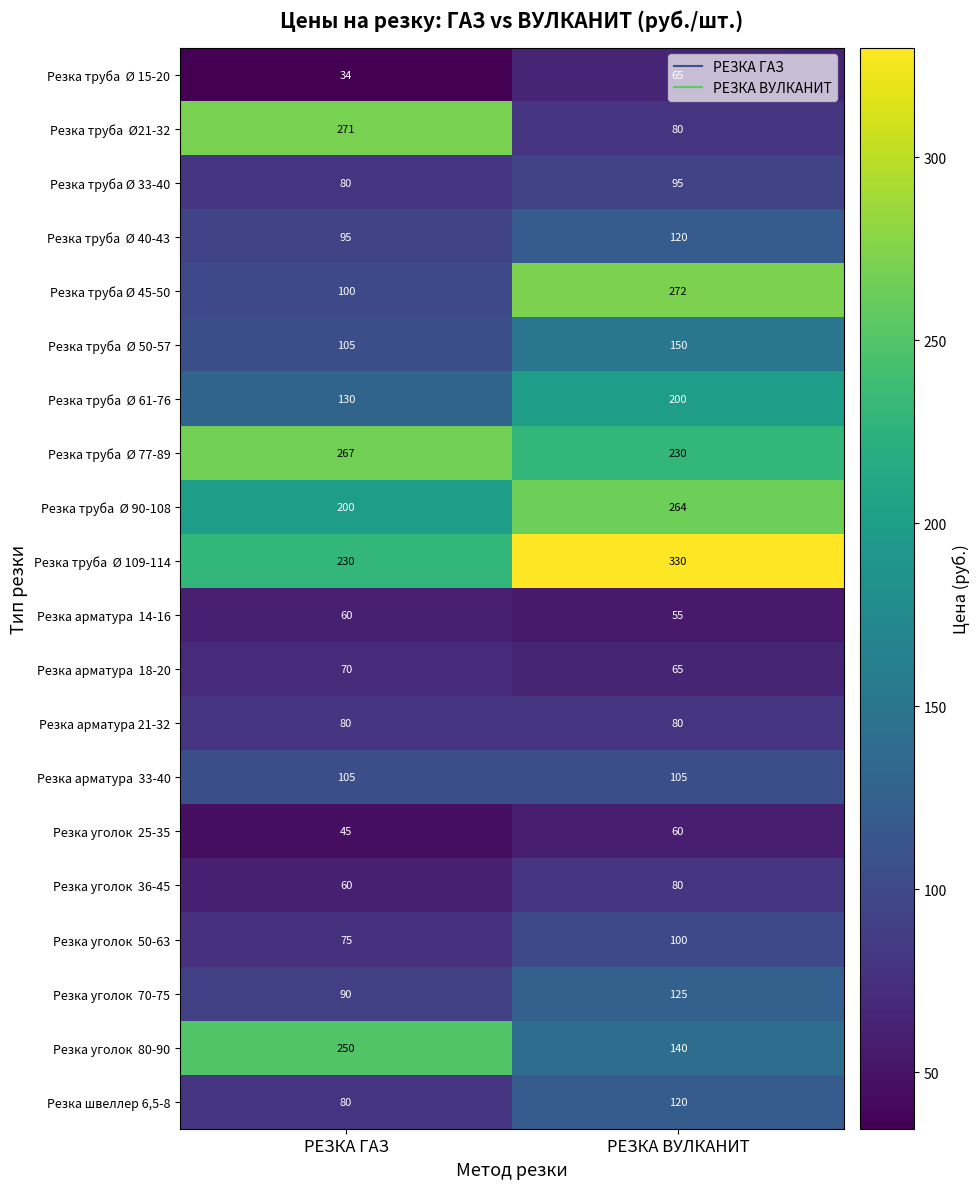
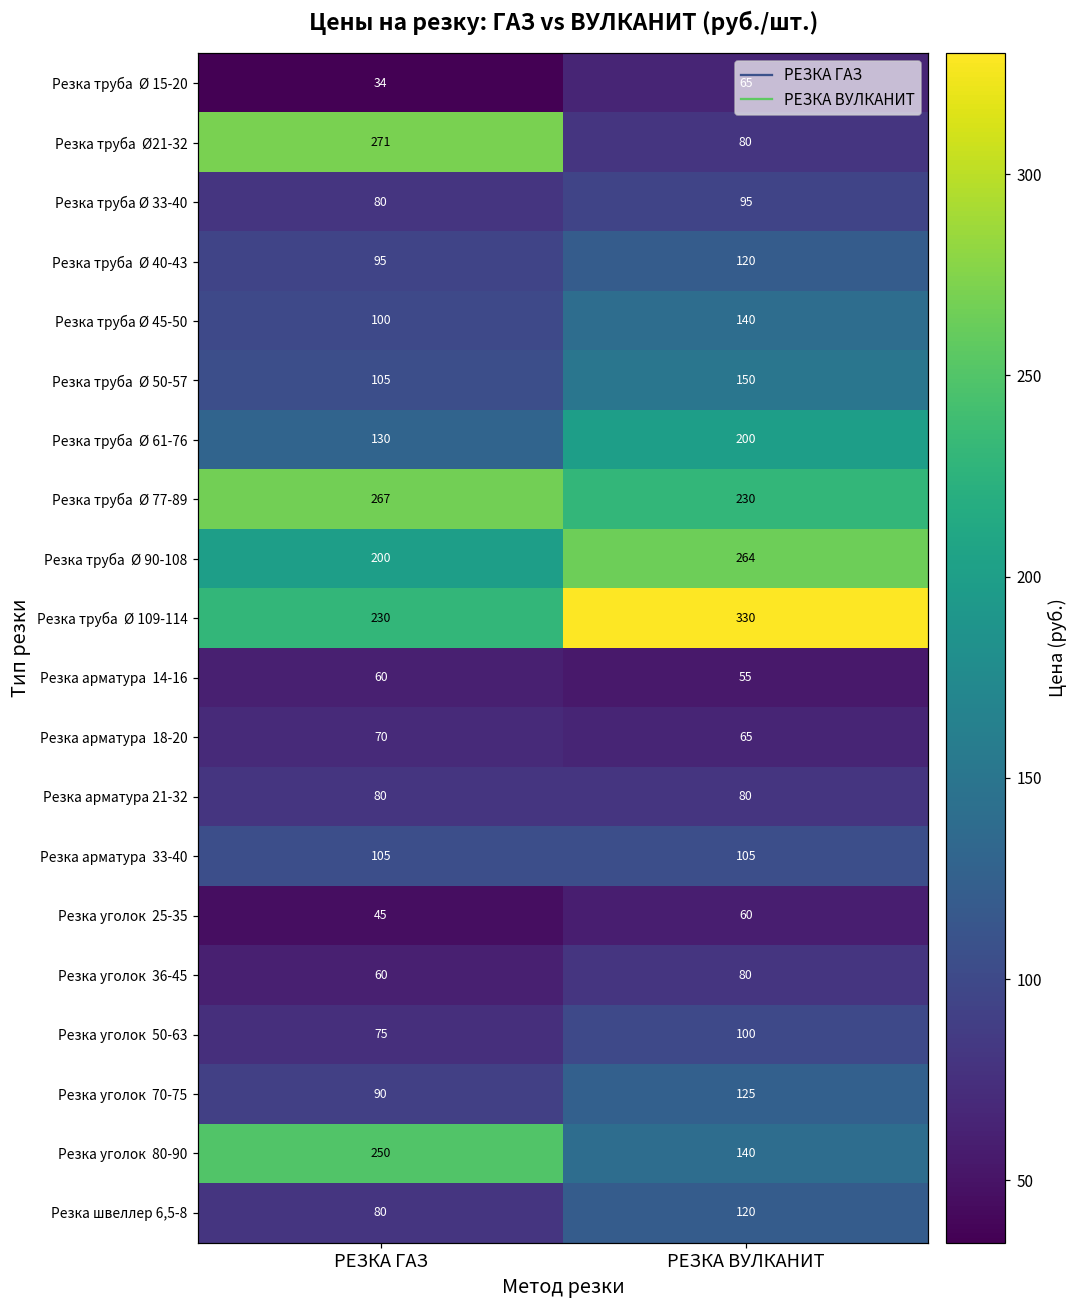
  {
    "Резка труба Ø 15-20": {
      "РЕЗКА ГАЗ": 34
    },
    "Резка труба Ø21-32": {
      "РЕЗКА ГАЗ": 271,
      "РЕЗКА ВУЛКАНИТ": 80
    },
    "Резка труба Ø 33-40": {
      "РЕЗКА ГАЗ": 80,
      "РЕЗКА ВУЛКАНИТ": 95
    },
    "Резка труба Ø 40-43": {
      "РЕЗКА ГАЗ": 95,
      "РЕЗКА ВУЛКАНИТ": 120
    },
    "Резка труба Ø 45-50": {
      "РЕЗКА ГАЗ": 100,
-     "РЕЗКА ВУЛКАНИТ": 272
+     "РЕЗКА ВУЛКАНИТ": 140
    },
    "Резка труба Ø 50-57": {
      "РЕЗКА ГАЗ": 105,
      "РЕЗКА ВУЛКАНИТ": 150
    },
    "Резка труба Ø 61-76": {
      "РЕЗКА ГАЗ": 130,
      "РЕЗКА ВУЛКАНИТ": 200
    },
    "Резка труба Ø 77-89": {
      "РЕЗКА ГАЗ": 267,
      "РЕЗКА ВУЛКАНИТ": 230
    },
    "Резка труба Ø 90-108": {
      "РЕЗКА ГАЗ": 200,
      "РЕЗКА ВУЛКАНИТ": 264
    },
    "Резка труба Ø 109-114": {
      "РЕЗКА ГАЗ": 230,
      "РЕЗКА ВУЛКАНИТ": 330
    },
    "Резка арматура 14-16": {
      "РЕЗКА ГАЗ": 60,
      "РЕЗКА ВУЛКАНИТ": 55
    },
    "Резка арматура 18-20": {
      "РЕЗКА ГАЗ": 70,
      "РЕЗКА ВУЛКАНИТ": 65
    },
    "Резка арматура 21-32": {
      "РЕЗКА ГАЗ": 80,
      "РЕЗКА ВУЛКАНИТ": 80
    },
    "Резка арматура 33-40": {
      "РЕЗКА ГАЗ": 105,
      "РЕЗКА ВУЛКАНИТ": 105
    },
    "Резка уголок 25-35": {
      "РЕЗКА ГАЗ": 45,
      "РЕЗКА ВУЛКАНИТ": 60
    },
    "Резка уголок 36-45": {
      "РЕЗКА ГАЗ": 60,
      "РЕЗКА ВУЛКАНИТ": 80
    },
    "Резка уголок 50-63": {
      "РЕЗКА ГАЗ": 75,
      "РЕЗКА ВУЛКАНИТ": 100
    },
    "Резка уголок 70-75": {
      "РЕЗКА ГАЗ": 90,
      "РЕЗКА ВУЛКАНИТ": 125
    },
    "Резка уголок 80-90": {
      "РЕЗКА ГАЗ": 250,
      "РЕЗКА ВУЛКАНИТ": 140
    },
    "Резка швеллер 6,5-8": {
      "РЕЗКА ГАЗ": 80,
      "РЕЗКА ВУЛКАНИТ": 120
    }
  }
